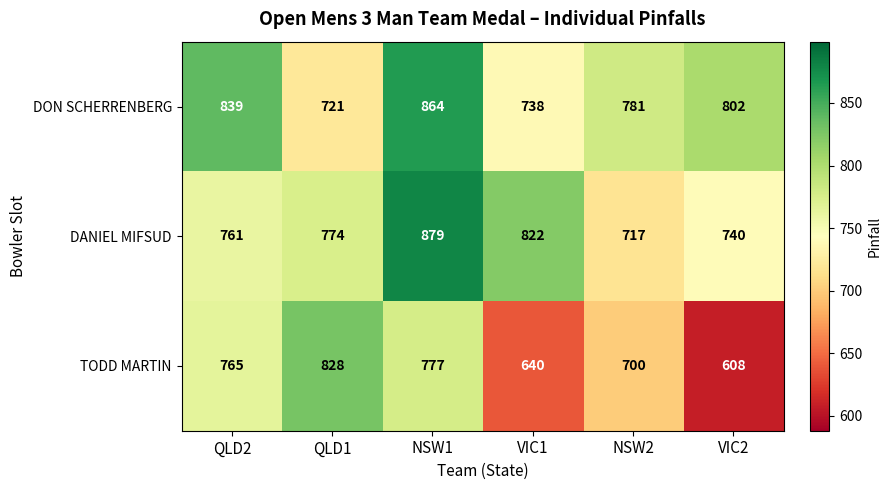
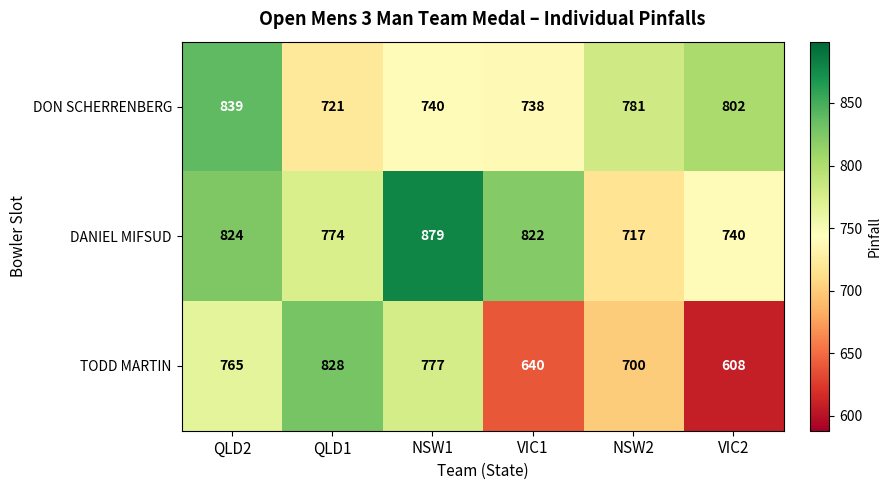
  {
    "DON SCHERRENBERG": {
      "QLD2": 839,
      "QLD1": 721,
-     "NSW1": 864,
+     "NSW1": 740,
      "VIC1": 738,
      "NSW2": 781,
      "VIC2": 802
    },
    "DANIEL MIFSUD": {
-     "QLD2": 761,
+     "QLD2": 824,
      "QLD1": 774,
      "NSW1": 879,
      "VIC1": 822,
      "NSW2": 717,
      "VIC2": 740
    },
    "TODD MARTIN": {
      "QLD2": 765,
      "QLD1": 828,
      "NSW1": 777,
      "VIC1": 640,
      "NSW2": 700,
      "VIC2": 608
    }
  }
